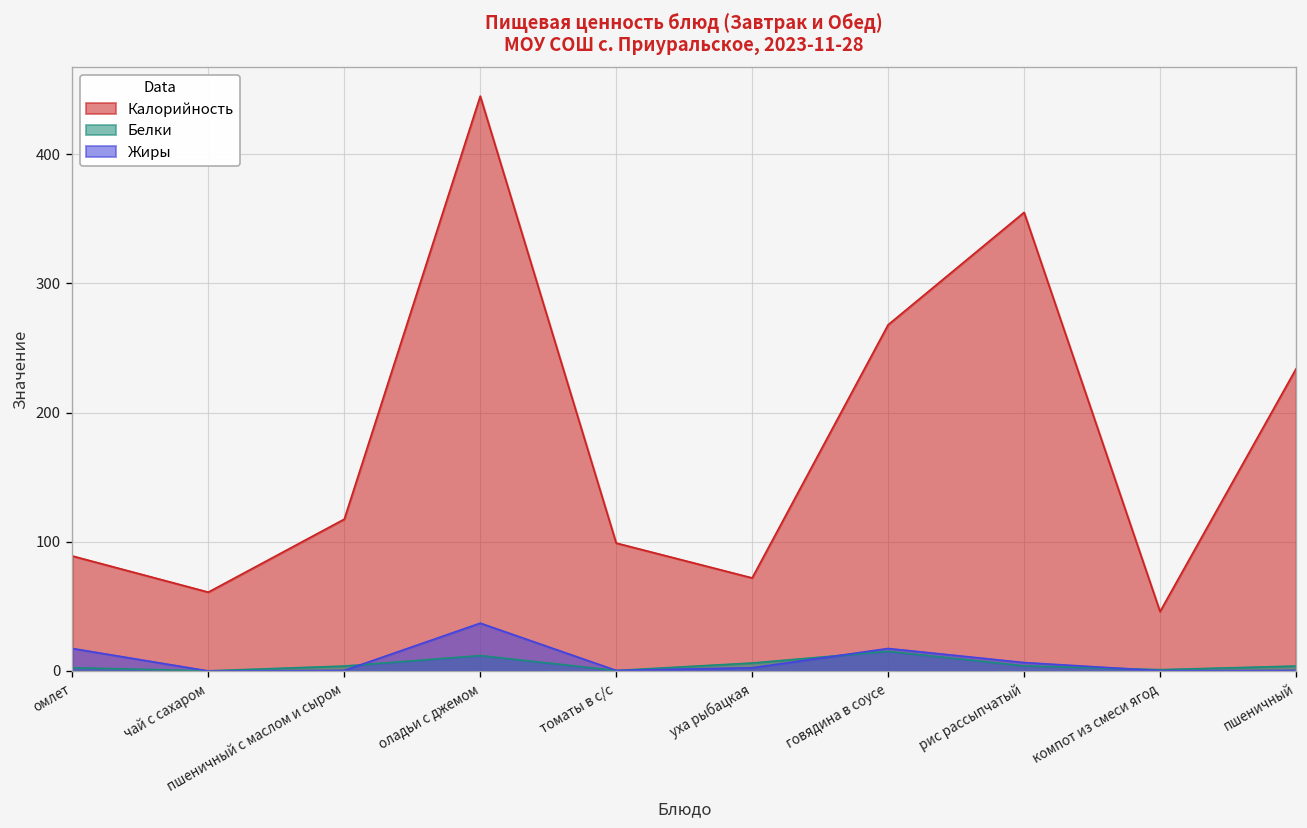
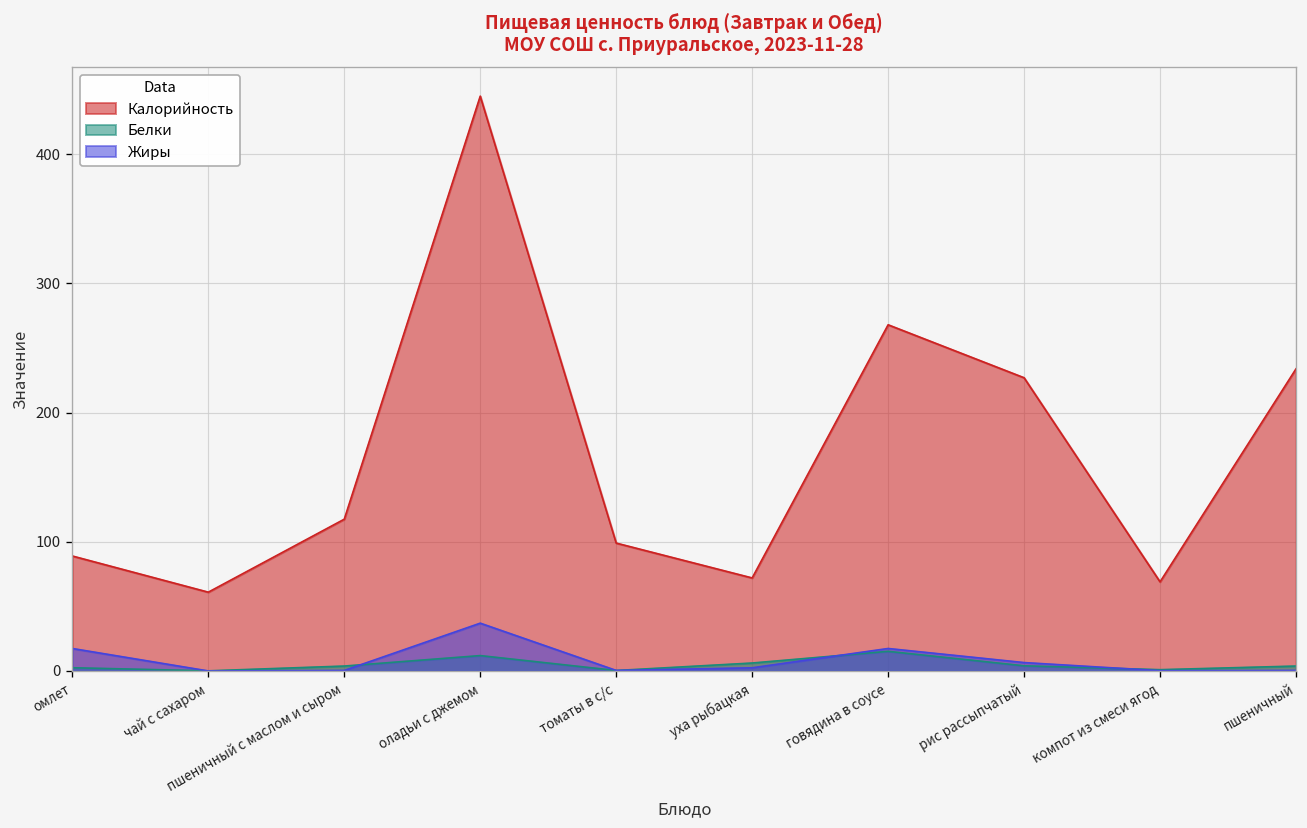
  {
    "Калорийность": {
      "омлет": 89,
      "чай с сахаром": 61,
      "пшеничный с маслом и сыром": 118,
      "оладьи с джемом": 445,
      "томаты в с/с": 99,
      "уха рыбацкая": 72,
      "говядина в соусе": 268,
-     "рис рассыпчатый": 355,
-     "компот из смеси ягод": 46,
+     "рис рассыпчатый": 227,
+     "компот из смеси ягод": 69,
      "пшеничный": 234
    },
    "Белки": {
      "омлет": 3,
      "пшеничный с маслом и сыром": 4,
      "оладьи с джемом": 12,
      "уха рыбацкая": 6,
      "рис рассыпчатый": 4,
      "пшеничный": 4
    },
    "Жиры": {
      "омлет": 17,
      "пшеничный с маслом и сыром": 0,
      "оладьи с джемом": 37,
      "уха рыбацкая": 2,
      "рис рассыпчатый": 7,
      "пшеничный": 0
    }
  }
